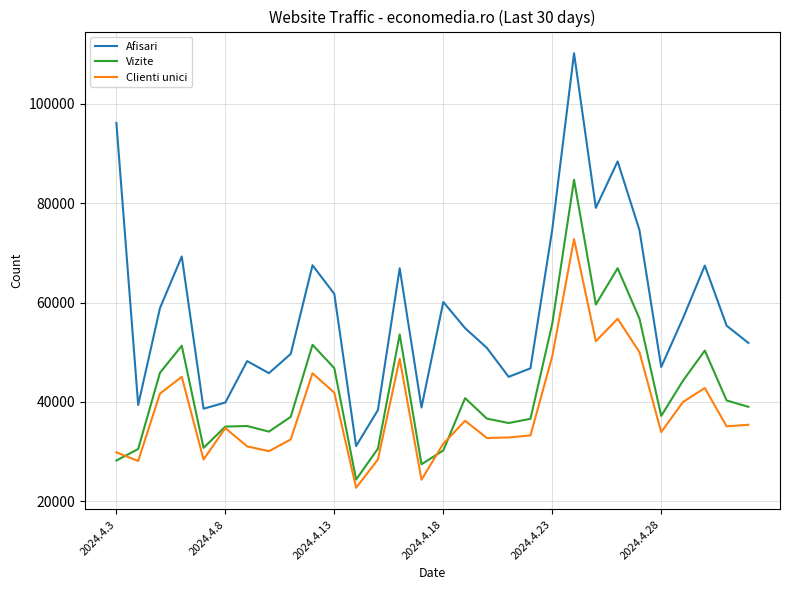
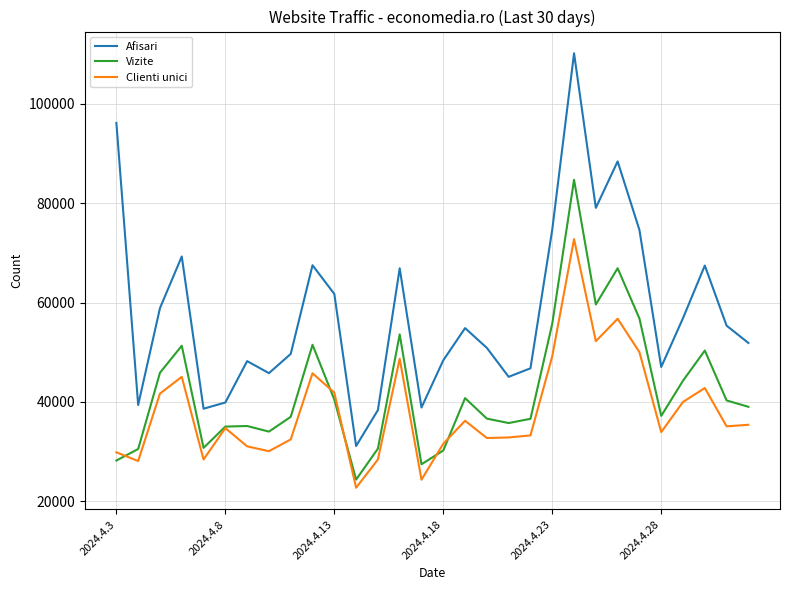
  {
    "Afisari": {
      "2024.4.3": 96000,
      "2024.4.8": 40000,
      "2024.4.13": 62000,
-     "2024.4.18": 60000,
+     "2024.4.18": 48000,
      "2024.4.23": 75000,
      "2024.4.28": 47000
    },
    "Vizite": {
      "2024.4.3": 28000,
-     "2024.4.13": 47000,
+     "2024.4.13": 40000,
      "2024.4.18": 30000,
      "2024.4.23": 56000,
      "2024.4.28": 37000
    },
    "Clienti unici": {
      "2024.4.3": 30000,
      "2024.4.13": 42000,
      "2024.4.18": 32000,
      "2024.4.23": 49000,
      "2024.4.28": 34000
    }
  }
